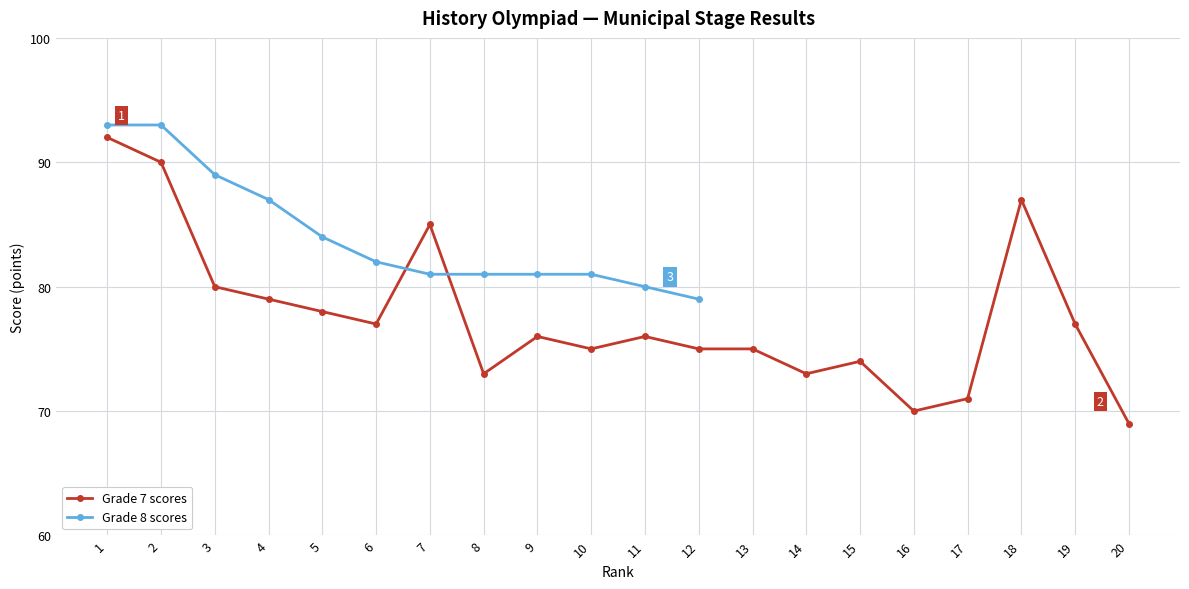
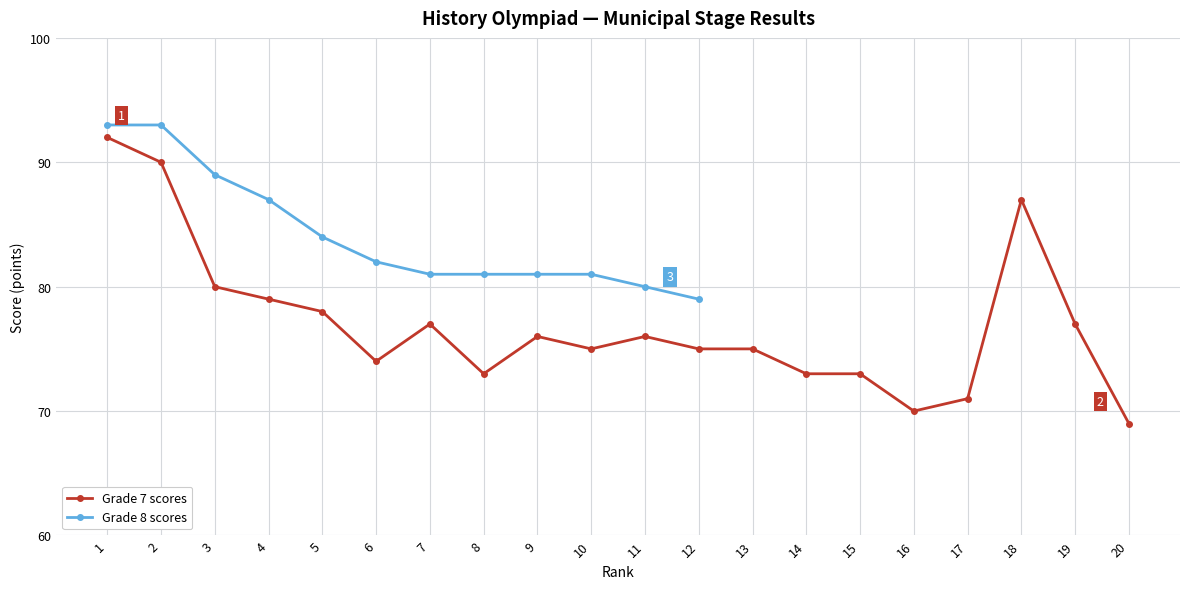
  {
    "Grade 7 scores": {
      "1": 92,
      "2": 90,
      "3": 80,
      "4": 79,
      "5": 78,
-     "6": 77,
-     "7": 85,
+     "6": 74,
+     "7": 77,
      "8": 73,
      "9": 76,
      "10": 75,
      "11": 76,
      "12": 75,
      "13": 75,
      "14": 73,
-     "15": 74,
+     "15": 73,
      "16": 70,
      "17": 71,
      "18": 87,
      "19": 77,
      "20": 69
    },
    "Grade 8 scores": {
      "2": 93,
      "3": 89,
      "4": 87,
      "5": 84,
      "6": 82,
      "7": 81,
      "8": 81,
      "9": 81,
      "10": 81,
      "12": 79
    }
  }
